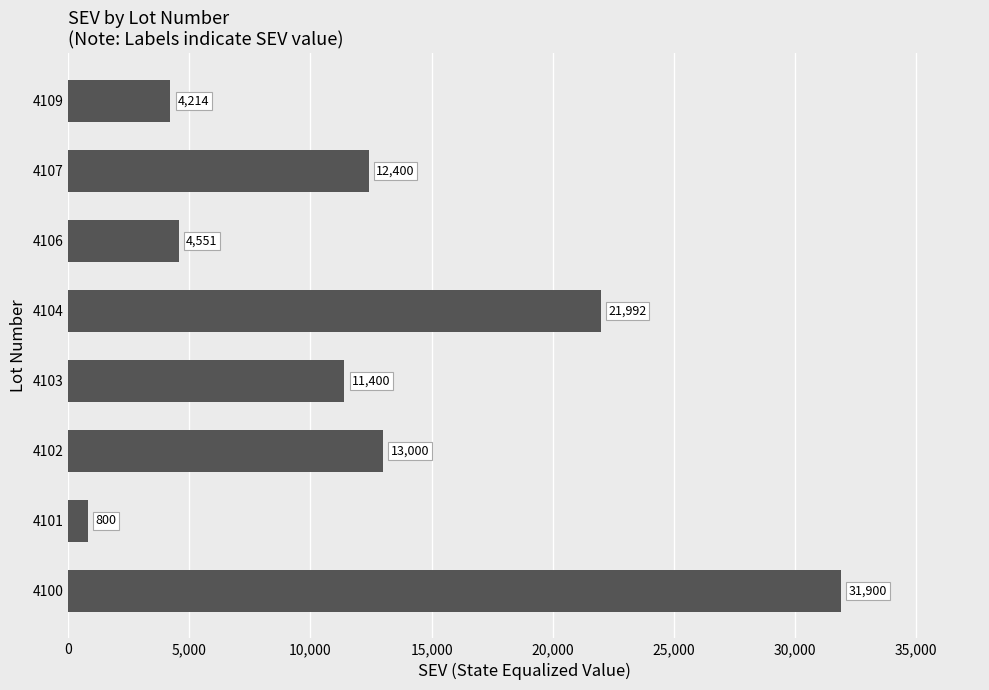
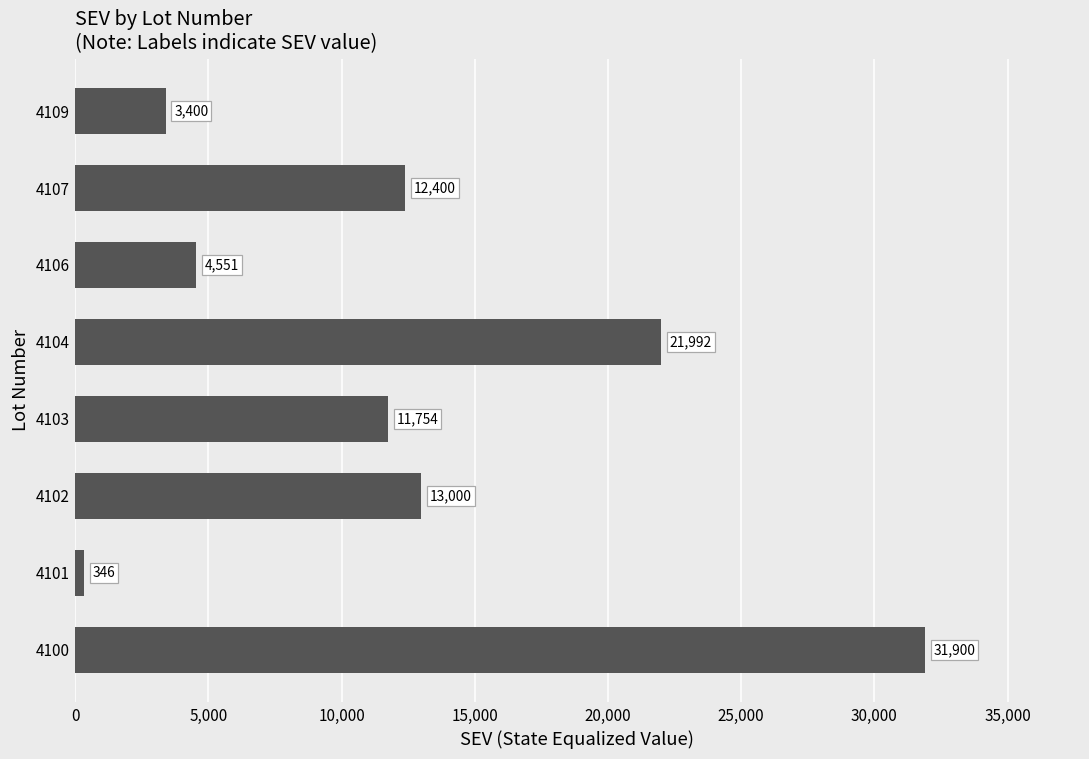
  {
-   "4109": "4,214",
-   "4103": "11,400",
-   "4101": "800"
+   "4109": "3,400",
+   "4103": "11,754",
+   "4101": "346"
  }
